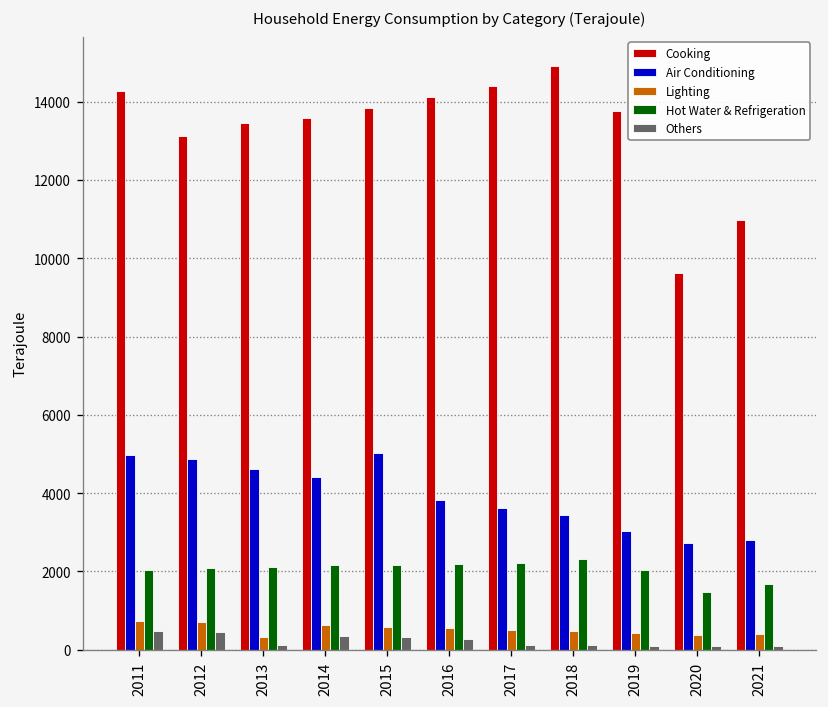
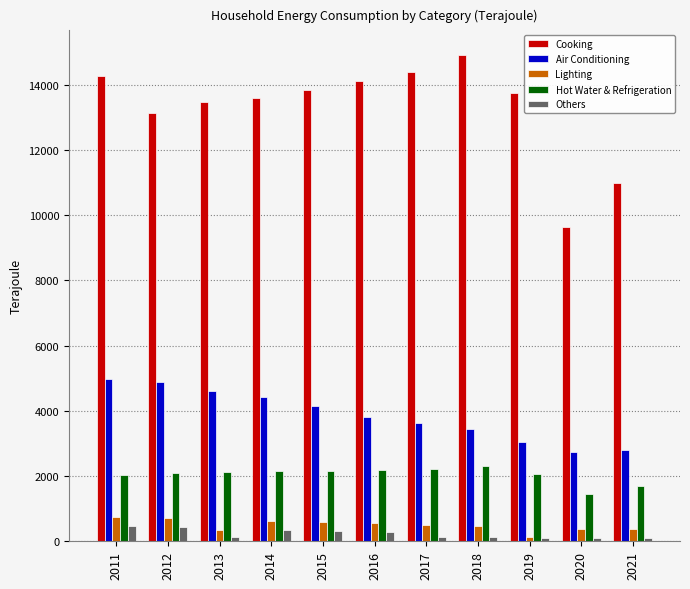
  {
    "Cooking": {
      "2011": 14300,
      "2012": 13100,
      "2013": 13500,
      "2014": 13600,
      "2015": 13800,
      "2016": 14100,
      "2017": 14400,
      "2018": 14900,
      "2019": 13700,
      "2020": 9600,
      "2021": 11000
    },
    "Air Conditioning": {
      "2011": 5000,
      "2012": 4900,
      "2013": 4600,
      "2014": 4400,
-     "2015": 5000,
+     "2015": 4100,
      "2016": 3800,
      "2017": 3600,
      "2018": 3400,
      "2019": 3000,
      "2020": 2700,
      "2021": 2800
    },
    "Lighting": {
      "2011": 700,
      "2012": 700,
      "2013": 300,
      "2014": 600,
      "2015": 600,
      "2016": 600,
      "2017": 500,
      "2018": 500,
-     "2019": 400,
+     "2019": 100,
      "2020": 400,
      "2021": 400
    },
    "Hot Water & Refrigeration": {
      "2011": 2000,
      "2012": 2100,
      "2013": 2100,
      "2014": 2200,
      "2015": 2200,
      "2016": 2200,
      "2017": 2200,
      "2018": 2300,
      "2019": 2000,
      "2020": 1500,
      "2021": 1700
    },
    "Others": {
      "2011": 500,
      "2012": 400,
      "2013": 100,
      "2014": 400,
      "2015": 300,
      "2016": 300,
      "2017": 100,
      "2018": 100,
      "2019": 100,
      "2020": 100,
      "2021": 100
    }
  }
